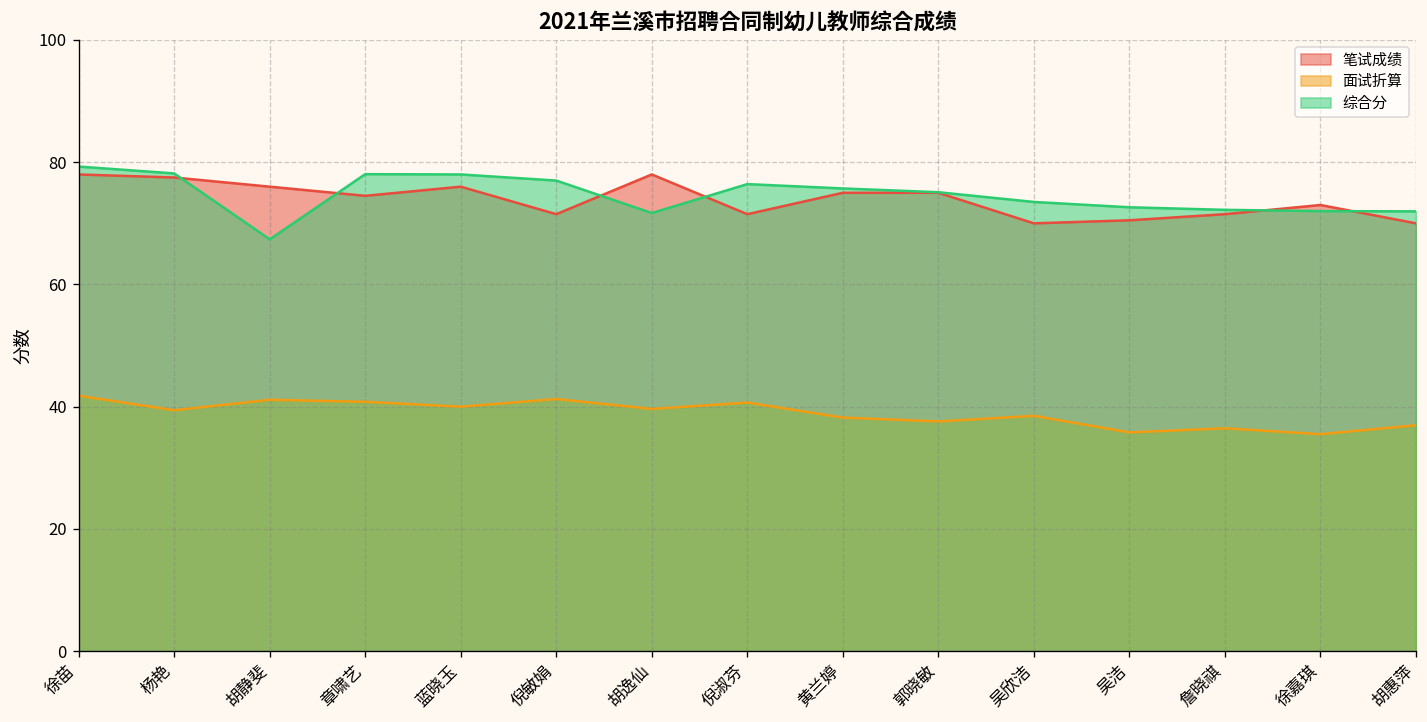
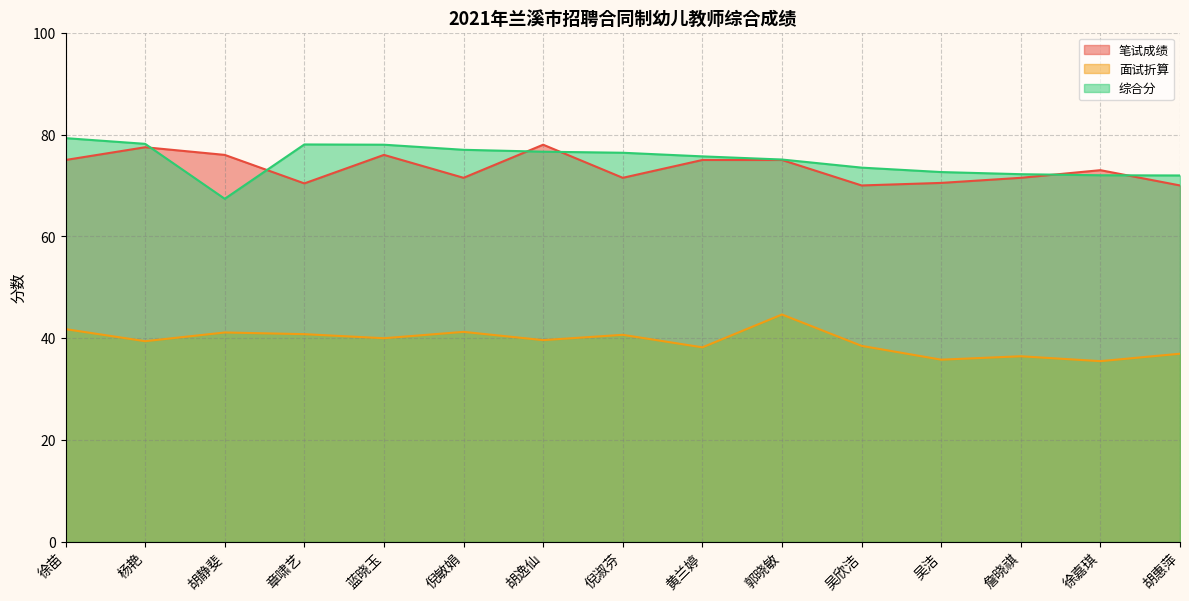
  {
    "笔试成绩": {
-     "徐苗": 78,
+     "徐苗": 75,
      "杨艳": 78,
      "胡静斐": 76,
-     "章啸艺": 75,
+     "章啸艺": 70,
      "蓝晓玉": 76,
      "倪敏娟": 72,
      "胡逸仙": 78,
      "倪淑芬": 72,
      "黄兰婷": 75,
      "吴欣洁": 70,
      "吴洁": 71,
      "詹晓祺": 72,
      "徐嘉琪": 73,
      "胡惠萍": 70
    },
    "面试折算": {
      "徐苗": 42,
      "杨艳": 39,
      "胡静斐": 41,
      "章啸艺": 41,
      "蓝晓玉": 40,
      "倪敏娟": 41,
      "胡逸仙": 40,
      "倪淑芬": 41,
      "黄兰婷": 38,
-     "郭晓敏": 38,
+     "郭晓敏": 45,
      "吴欣洁": 39,
      "吴洁": 36,
      "詹晓祺": 36,
      "徐嘉琪": 36,
      "胡惠萍": 37
    },
    "综合分": {
      "徐苗": 79,
      "杨艳": 78,
      "胡静斐": 67,
      "章啸艺": 78,
      "蓝晓玉": 78,
      "倪敏娟": 77,
-     "胡逸仙": 72,
+     "胡逸仙": 77,
      "倪淑芬": 76,
      "黄兰婷": 76,
      "吴欣洁": 74,
      "吴洁": 73,
      "詹晓祺": 72,
      "徐嘉琪": 72,
      "胡惠萍": 72
    }
  }
